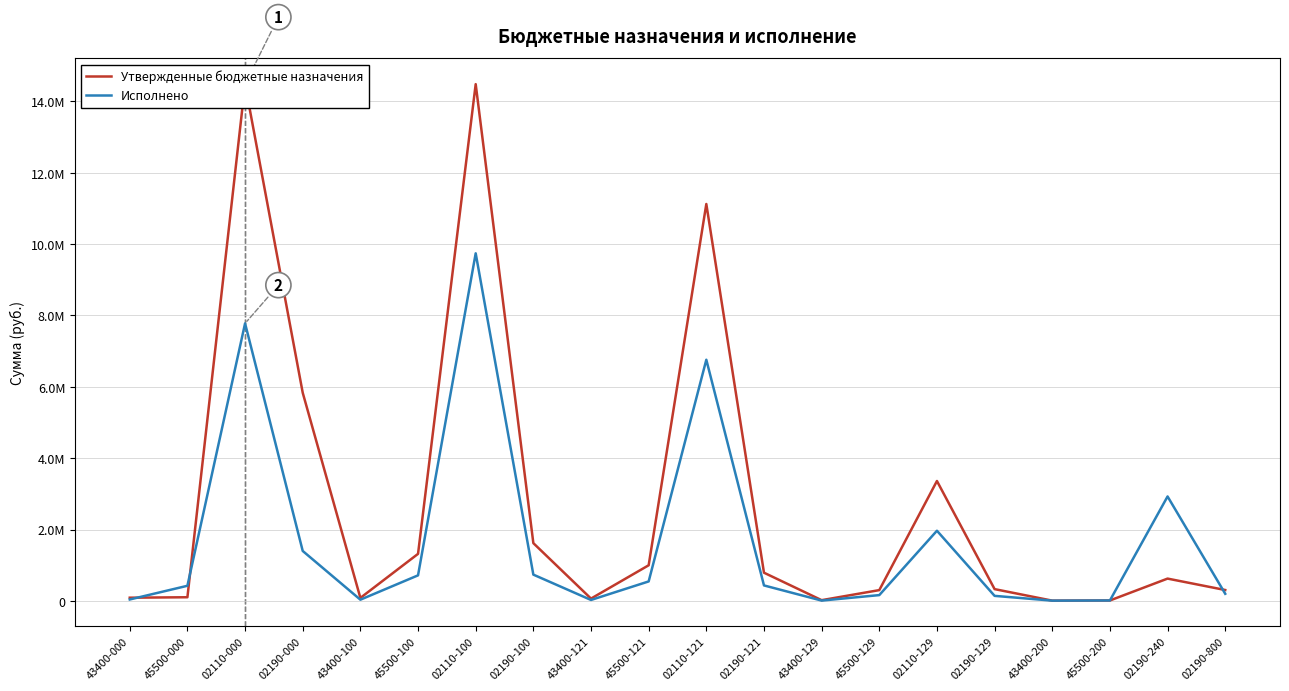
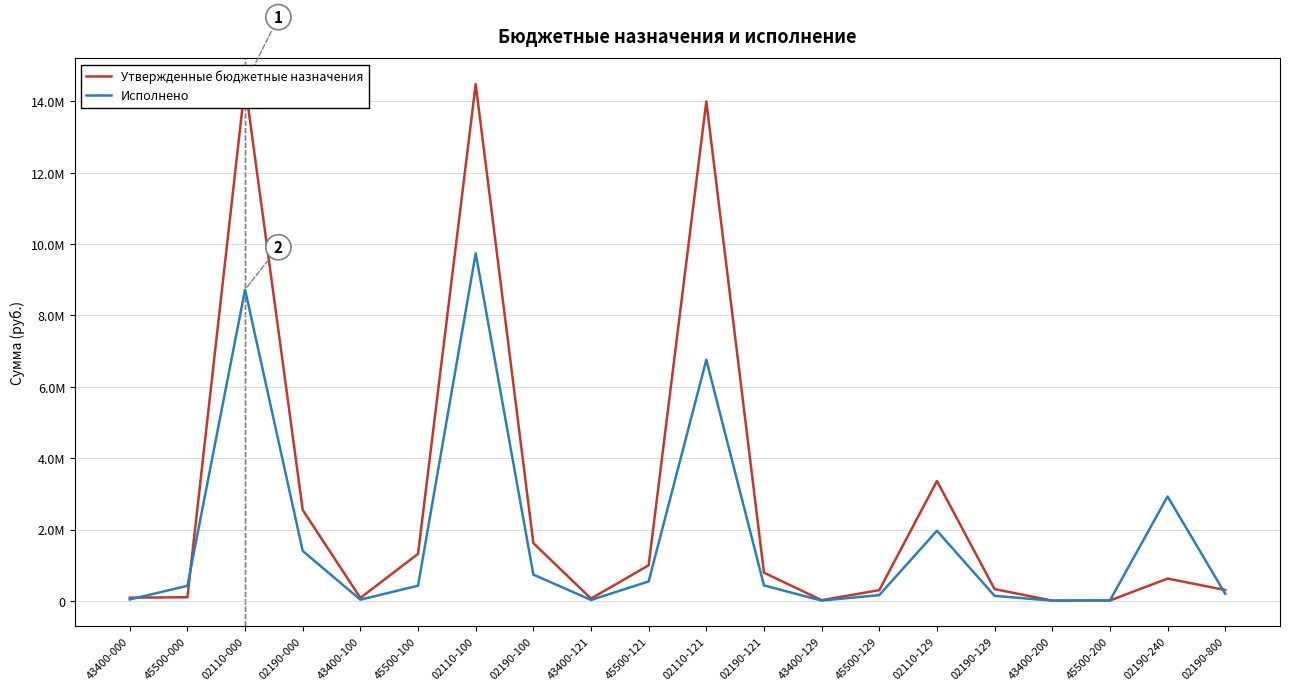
  {
    "Утвержденные бюджетные назначения": {
      "45500-000": 100000,
-     "02190-000": 5800000,
+     "02190-000": 2500000,
      "45500-100": 1300000,
      "02110-100": 14500000,
      "02190-100": 1600000,
      "45500-121": 1000000,
-     "02110-121": 11100000,
+     "02110-121": 14000000,
      "02190-121": 800000,
      "45500-129": 300000,
      "02110-129": 3400000,
      "02190-129": 300000,
      "02190-240": 600000,
      "02190-800": 300000
    },
    "Исполнено": {
      "45500-000": 400000,
-     "02110-000": 7800000,
+     "02110-000": 8700000,
      "02190-000": 1400000,
-     "45500-100": 700000,
+     "45500-100": 400000,
      "02110-100": 9700000,
      "02190-100": 700000,
      "45500-121": 500000,
      "02110-121": 6800000,
      "02190-121": 400000,
      "45500-129": 200000,
      "02110-129": 2000000,
      "02190-129": 100000,
      "02190-240": 2900000,
      "02190-800": 200000
    }
  }
